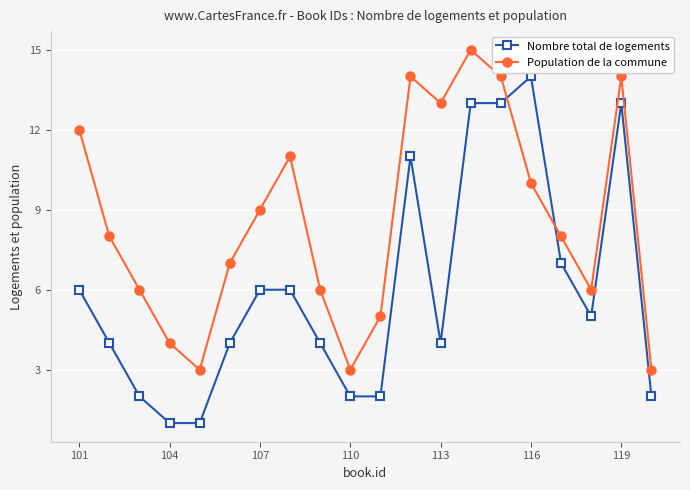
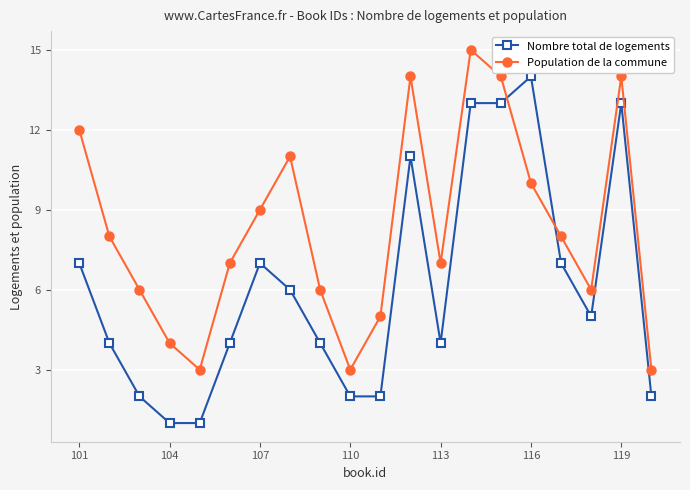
  {
    "Nombre total de logements": {
-     "101": 6,
+     "101": 7,
      "104": 1,
-     "107": 6,
+     "107": 7,
      "110": 2,
      "113": 4,
      "116": 14,
      "119": 13
    },
    "Population de la commune": {
      "101": 12,
      "104": 4,
      "107": 9,
      "110": 3,
-     "113": 13,
+     "113": 7,
      "116": 10,
      "119": 14
    }
  }
